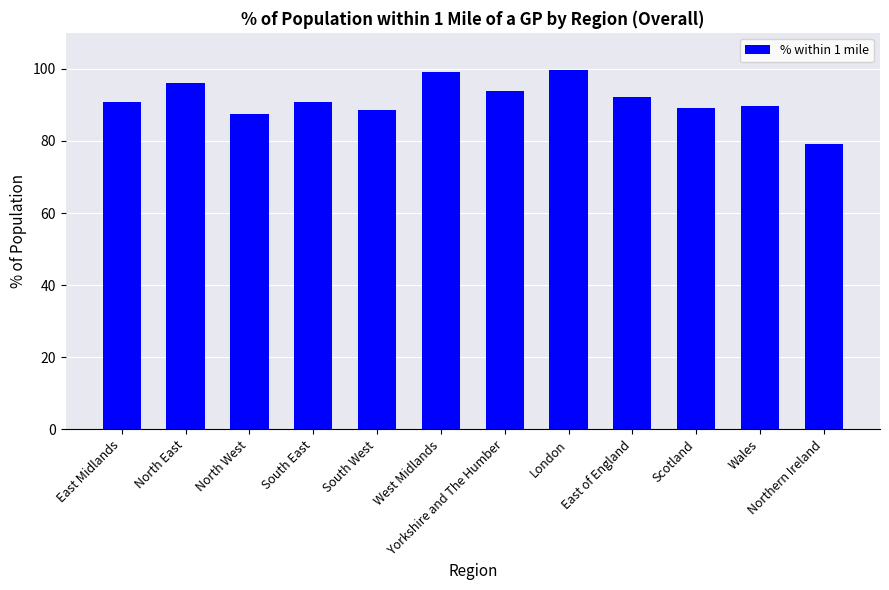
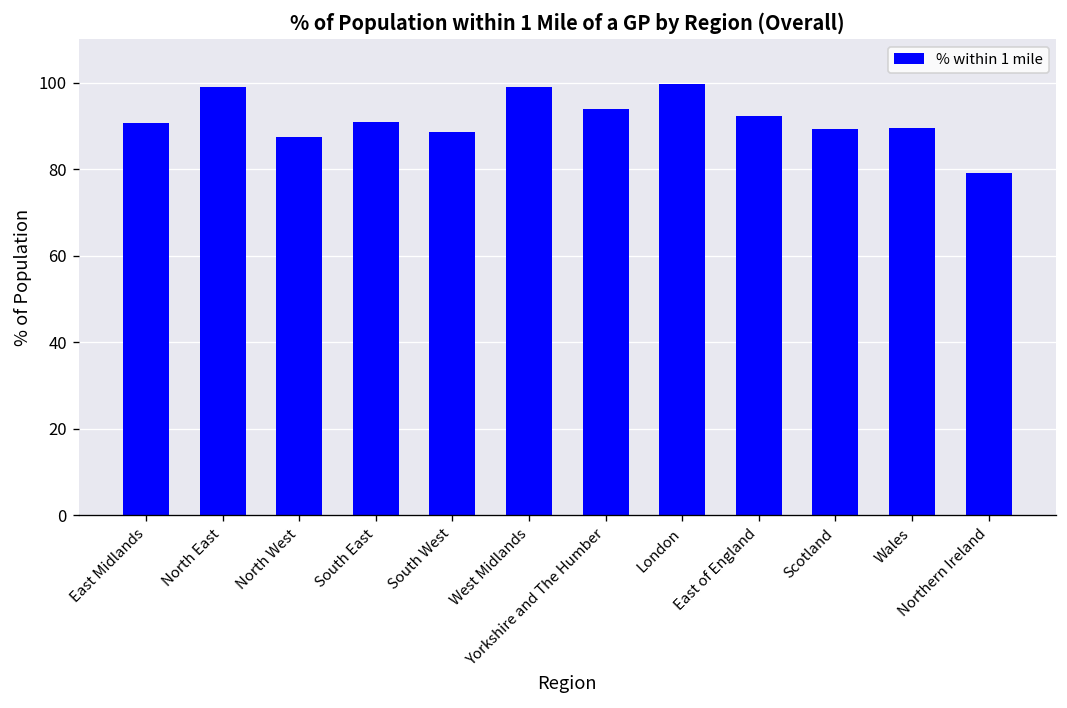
  {
    "East Midlands": 91,
-   "North East": 96,
+   "North East": 99,
    "North West": 88,
    "South East": 91,
    "South West": 89,
    "West Midlands": 99,
    "Yorkshire and The Humber": 94,
    "London": 100,
    "East of England": 92,
    "Scotland": 89,
    "Wales": 90,
    "Northern Ireland": 79
  }
